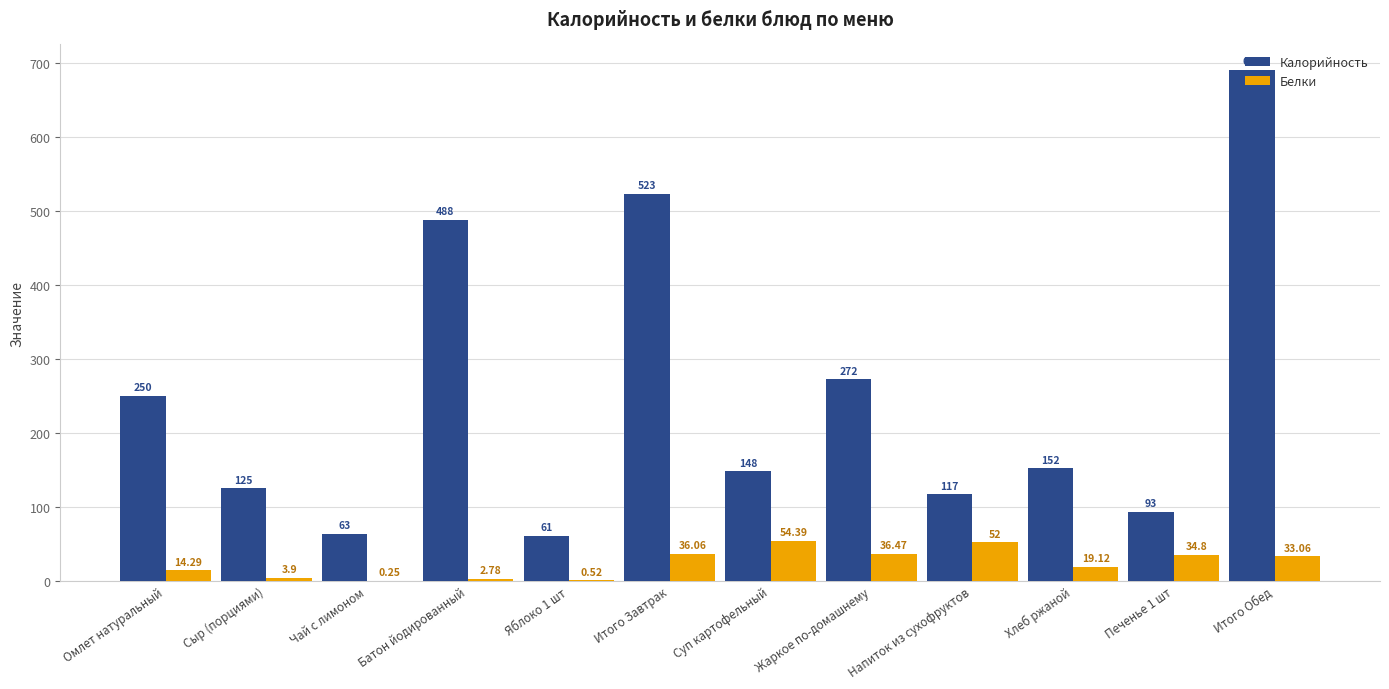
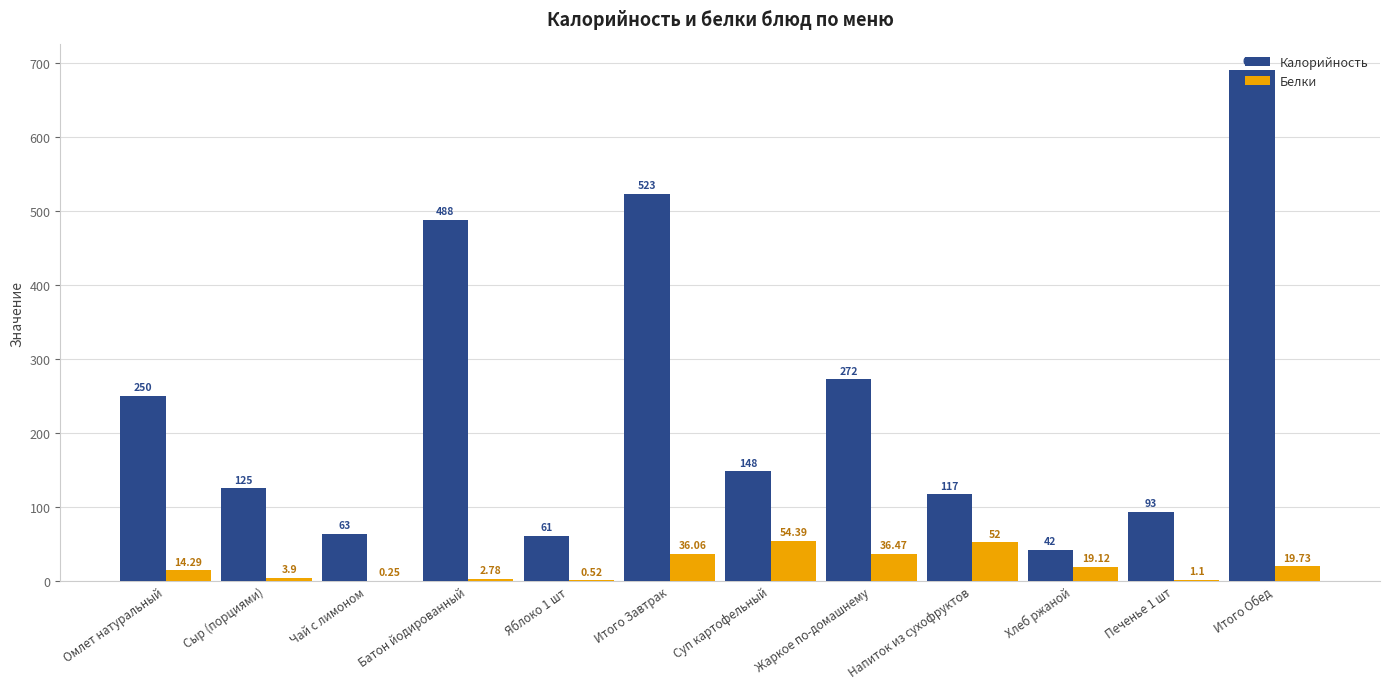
  {
    "Калорийность": {
      "Омлет натуральный": 250,
      "Сыр (порциями)": 125,
      "Чай с лимоном": 63,
      "Батон йодированный": 488,
      "Яблоко 1 шт": 61,
      "Итого Завтрак": 523,
      "Суп картофельный": 148,
      "Жаркое по-домашнему": 272,
      "Напиток из сухофруктов": 117,
-     "Хлеб ржаной": 152,
+     "Хлеб ржаной": 42,
      "Печенье 1 шт": 93
    },
    "Белки": {
      "Омлет натуральный": 14.29,
      "Сыр (порциями)": 3.9,
      "Чай с лимоном": 0.25,
      "Батон йодированный": 2.78,
      "Яблоко 1 шт": 0.52,
      "Итого Завтрак": 36.06,
      "Суп картофельный": 54.39,
      "Жаркое по-домашнему": 36.47,
      "Напиток из сухофруктов": 52,
      "Хлеб ржаной": 19.12,
-     "Печенье 1 шт": 34.8,
-     "Итого Обед": 33.06
+     "Печенье 1 шт": 1.1,
+     "Итого Обед": 19.73
    }
  }
